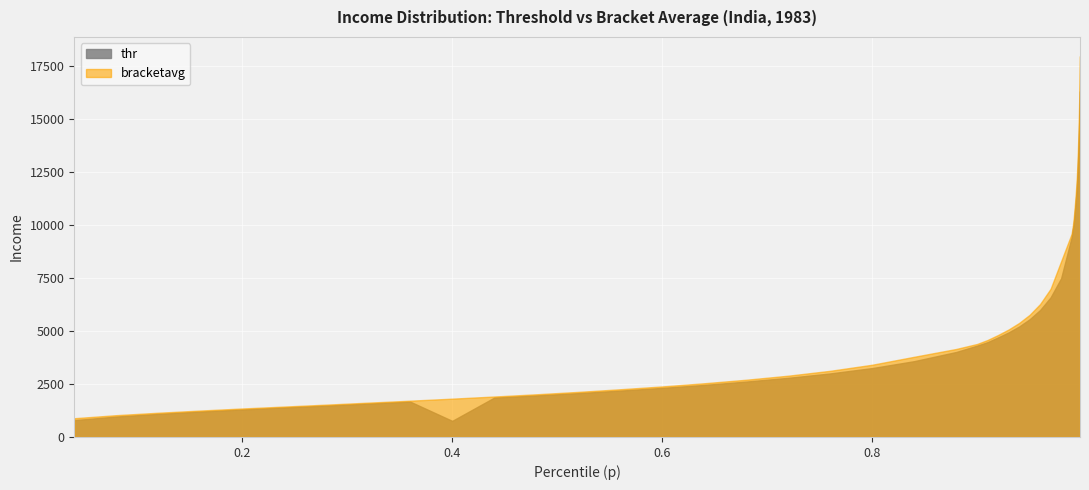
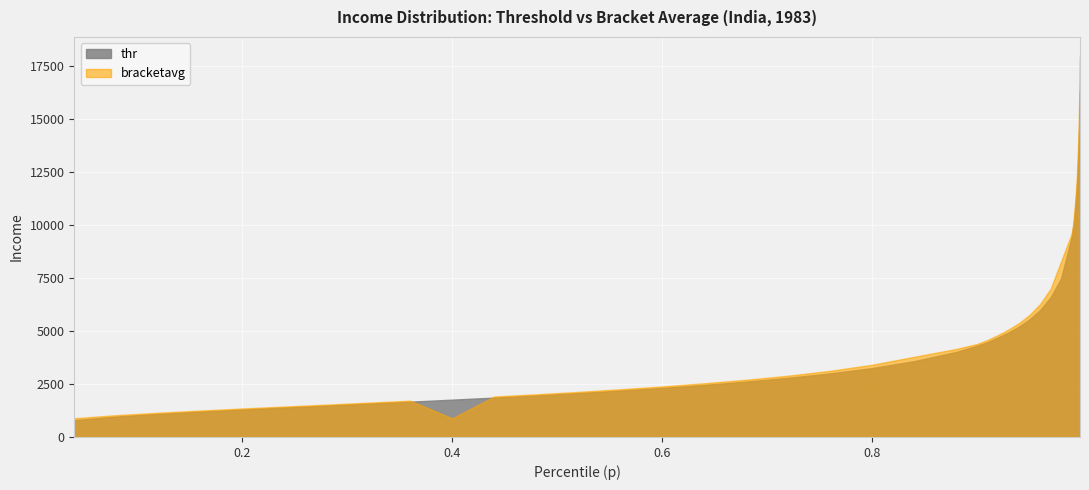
  {
    "thr": {
-     "0.4": 800,
+     "0.4": 1800,
      "0.8": 3200
    },
    "bracketavg": {
-     "0.4": 1800,
+     "0.4": 900,
      "0.8": 3400
    }
  }
